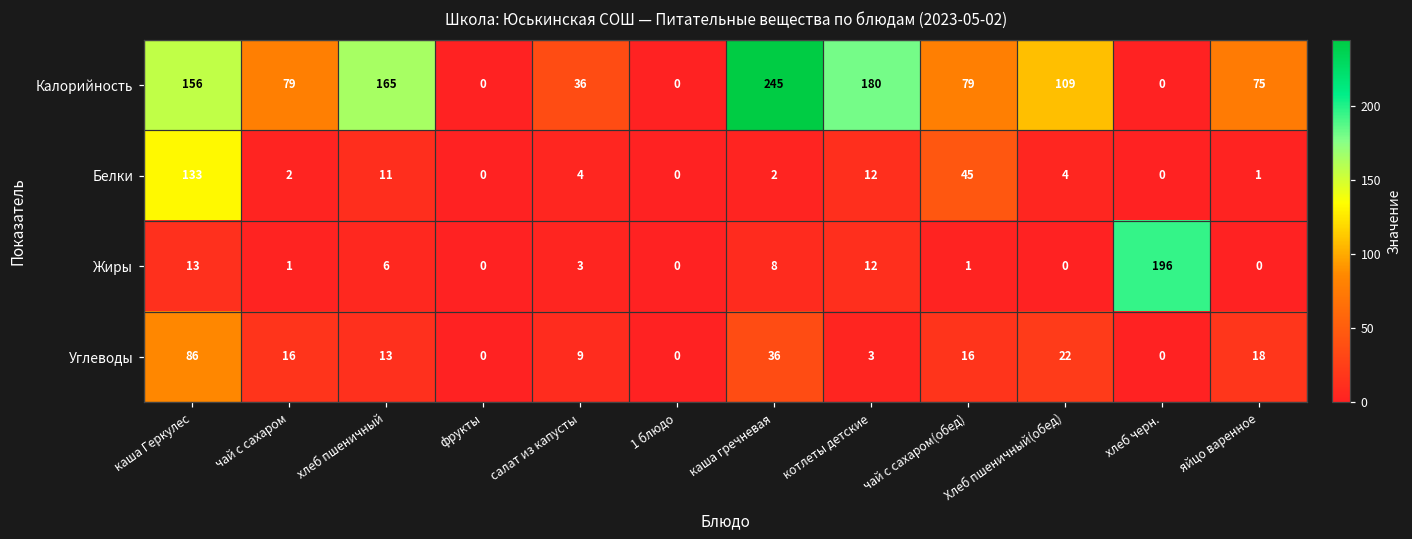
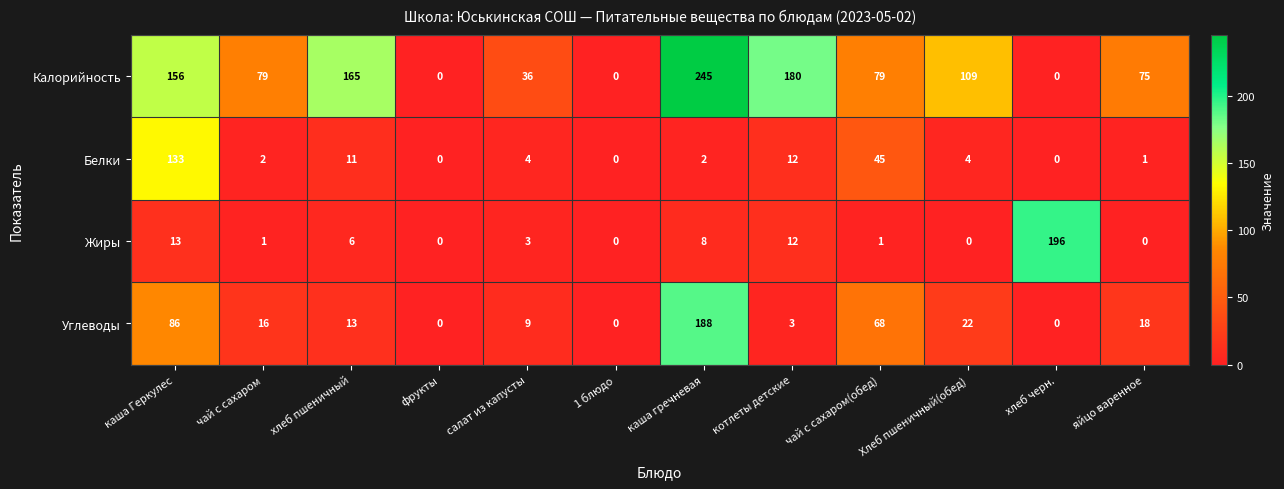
  {
    "Калорийность": {
      "каша Геркулес": 156,
      "чай с сахаром": 79,
      "хлеб пшеничный": 165,
      "фрукты": 0,
      "салат из капусты": 36,
      "1 блюдо": 0,
      "каша гречневая": 245,
      "котлеты детские": 180,
      "чай с сахаром(обед)": 79,
      "Хлеб пшеничный(обед)": 109,
      "хлеб черн.": 0,
      "яйцо варенное": 75
    },
    "Белки": {
      "каша Геркулес": 133,
      "чай с сахаром": 2,
      "хлеб пшеничный": 11,
      "фрукты": 0,
      "салат из капусты": 4,
      "1 блюдо": 0,
      "каша гречневая": 2,
      "котлеты детские": 12,
      "чай с сахаром(обед)": 45,
      "Хлеб пшеничный(обед)": 4,
      "хлеб черн.": 0,
      "яйцо варенное": 1
    },
    "Жиры": {
      "каша Геркулес": 13,
      "чай с сахаром": 1,
      "хлеб пшеничный": 6,
      "фрукты": 0,
      "салат из капусты": 3,
      "1 блюдо": 0,
      "каша гречневая": 8,
      "котлеты детские": 12,
      "чай с сахаром(обед)": 1,
      "Хлеб пшеничный(обед)": 0,
      "хлеб черн.": 196,
      "яйцо варенное": 0
    },
    "Углеводы": {
      "каша Геркулес": 86,
      "чай с сахаром": 16,
      "хлеб пшеничный": 13,
      "фрукты": 0,
      "салат из капусты": 9,
      "1 блюдо": 0,
-     "каша гречневая": 36,
+     "каша гречневая": 188,
      "котлеты детские": 3,
-     "чай с сахаром(обед)": 16,
+     "чай с сахаром(обед)": 68,
      "Хлеб пшеничный(обед)": 22,
      "хлеб черн.": 0,
      "яйцо варенное": 18
    }
  }
